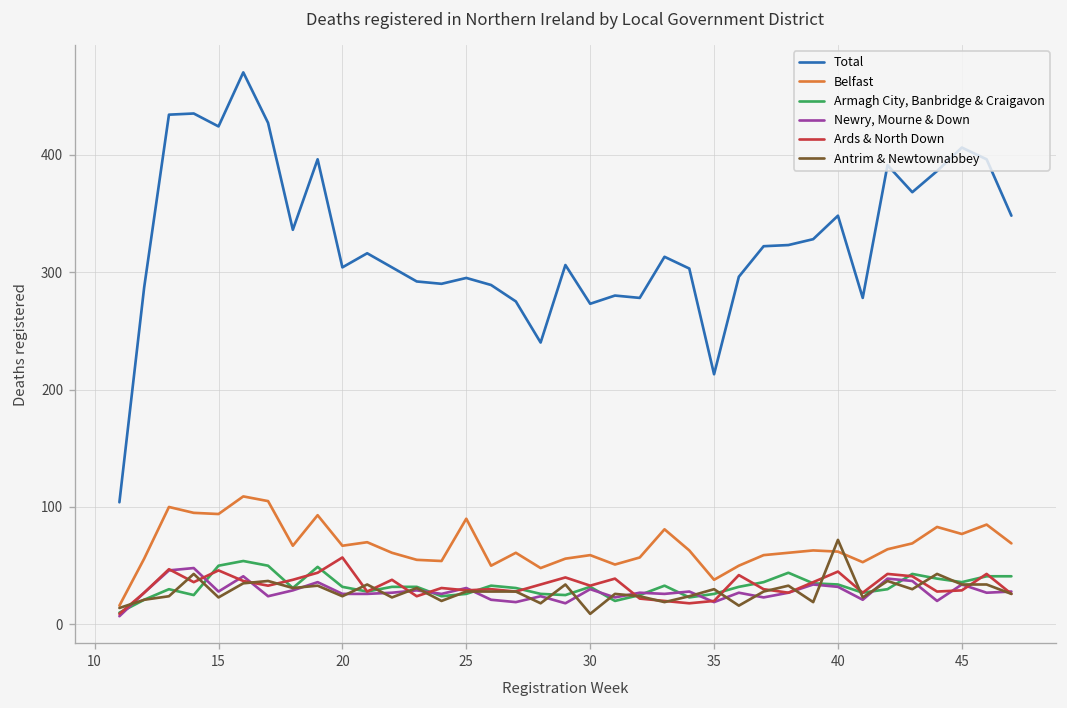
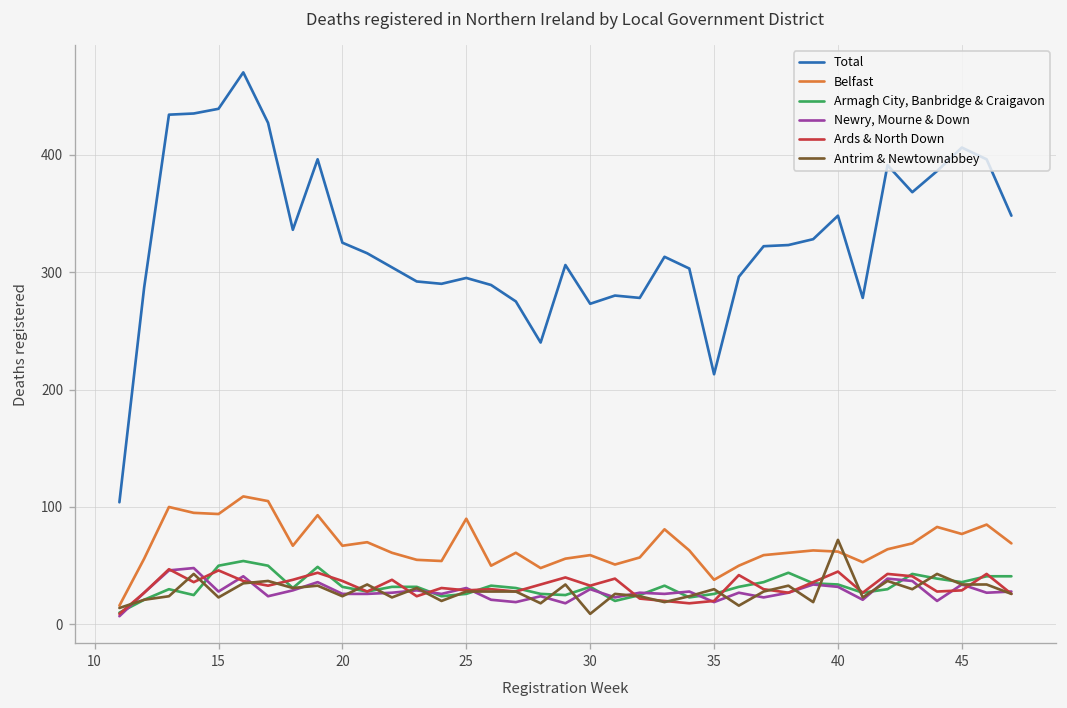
  {
    "Total": {
-     "15": 420,
-     "20": 300,
+     "15": 440,
+     "20": 330,
      "25": 300,
      "30": 270,
      "35": 210,
      "40": 350
    },
    "Belfast": {
      "15": 90,
      "20": 70,
      "25": 90,
      "30": 60,
      "35": 40,
      "40": 60,
      "45": 80
    },
    "Armagh City, Banbridge & Craigavon": {
      "15": 50,
      "20": 30,
      "35": 30
    },
    "Newry, Mourne & Down": {
      "15": 30
    },
    "Ards & North Down": {
      "15": 50,
-     "20": 60,
+     "20": 40,
      "40": 50,
      "45": 30
    },
    "Antrim & Newtownabbey": {
      "15": 20,
      "30": 10,
      "35": 30,
      "40": 70
    }
  }
